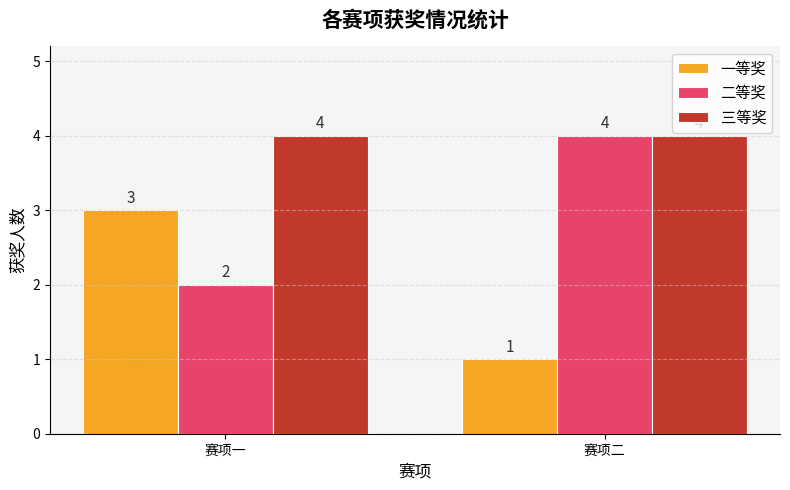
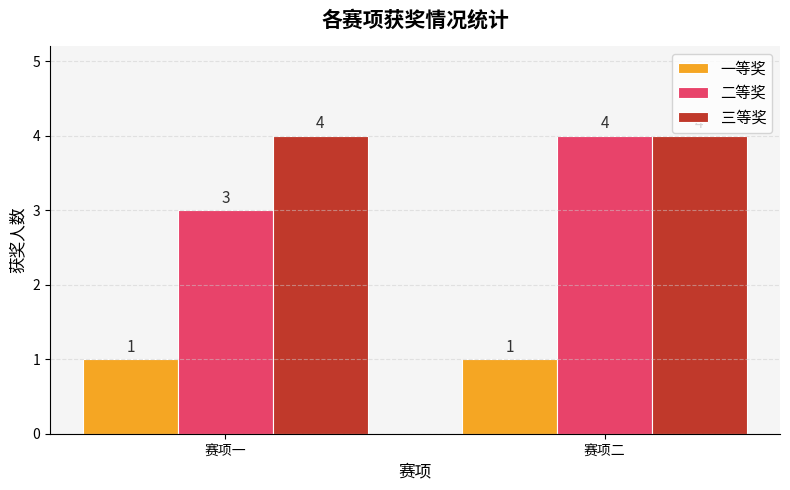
  {
    "一等奖": {
-     "赛项一": 3,
+     "赛项一": 1,
      "赛项二": 1
    },
    "二等奖": {
-     "赛项一": 2,
+     "赛项一": 3,
      "赛项二": 4
    },
    "三等奖": {
      "赛项一": 4
    }
  }
